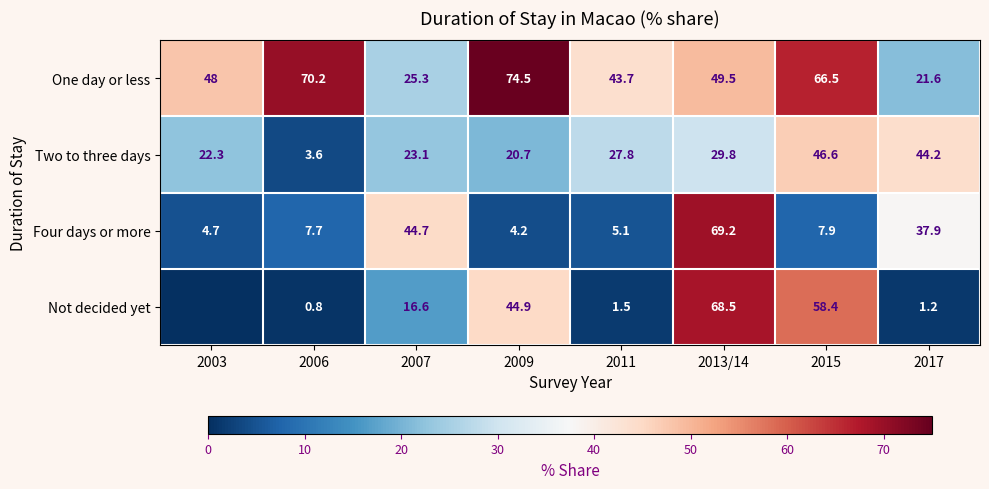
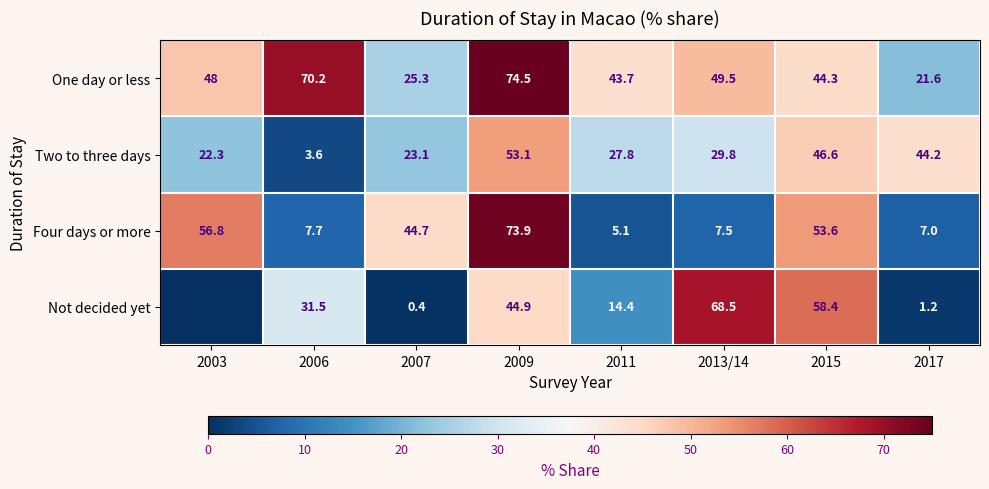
  {
    "One day or less": {
      "2003": 48,
      "2006": 70.2,
      "2007": 25.3,
      "2009": 74.5,
      "2011": 43.7,
      "2013/14": 49.5,
-     "2015": 66.5,
+     "2015": 44.3,
      "2017": 21.6
    },
    "Two to three days": {
      "2003": 22.3,
      "2006": 3.6,
      "2007": 23.1,
-     "2009": 20.7,
+     "2009": 53.1,
      "2011": 27.8,
      "2013/14": 29.8,
      "2015": 46.6,
      "2017": 44.2
    },
    "Four days or more": {
-     "2003": 4.7,
+     "2003": 56.8,
      "2006": 7.7,
      "2007": 44.7,
-     "2009": 4.2,
+     "2009": 73.9,
      "2011": 5.1,
-     "2013/14": 69.2,
-     "2015": 7.9,
-     "2017": 37.9
+     "2013/14": 7.5,
+     "2015": 53.6,
+     "2017": 7.0
    },
    "Not decided yet": {
-     "2006": 0.8,
-     "2007": 16.6,
+     "2006": 31.5,
+     "2007": 0.4,
      "2009": 44.9,
-     "2011": 1.5,
+     "2011": 14.4,
      "2013/14": 68.5,
      "2015": 58.4,
      "2017": 1.2
    }
  }
